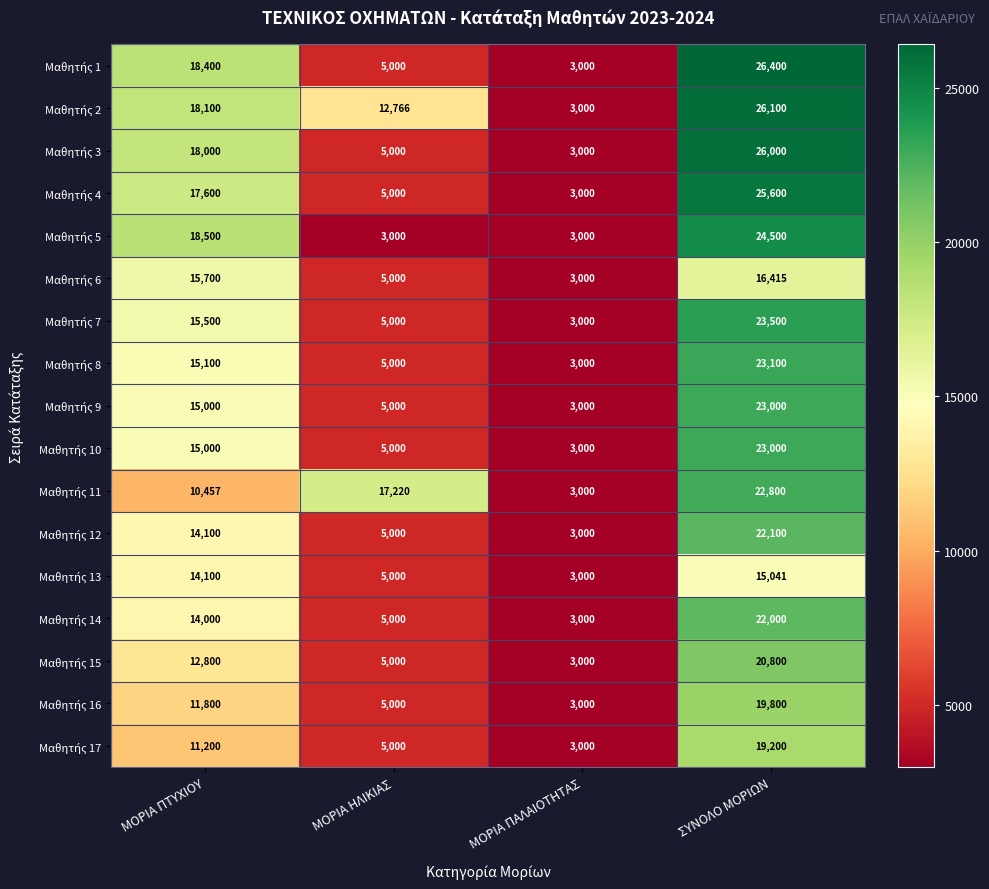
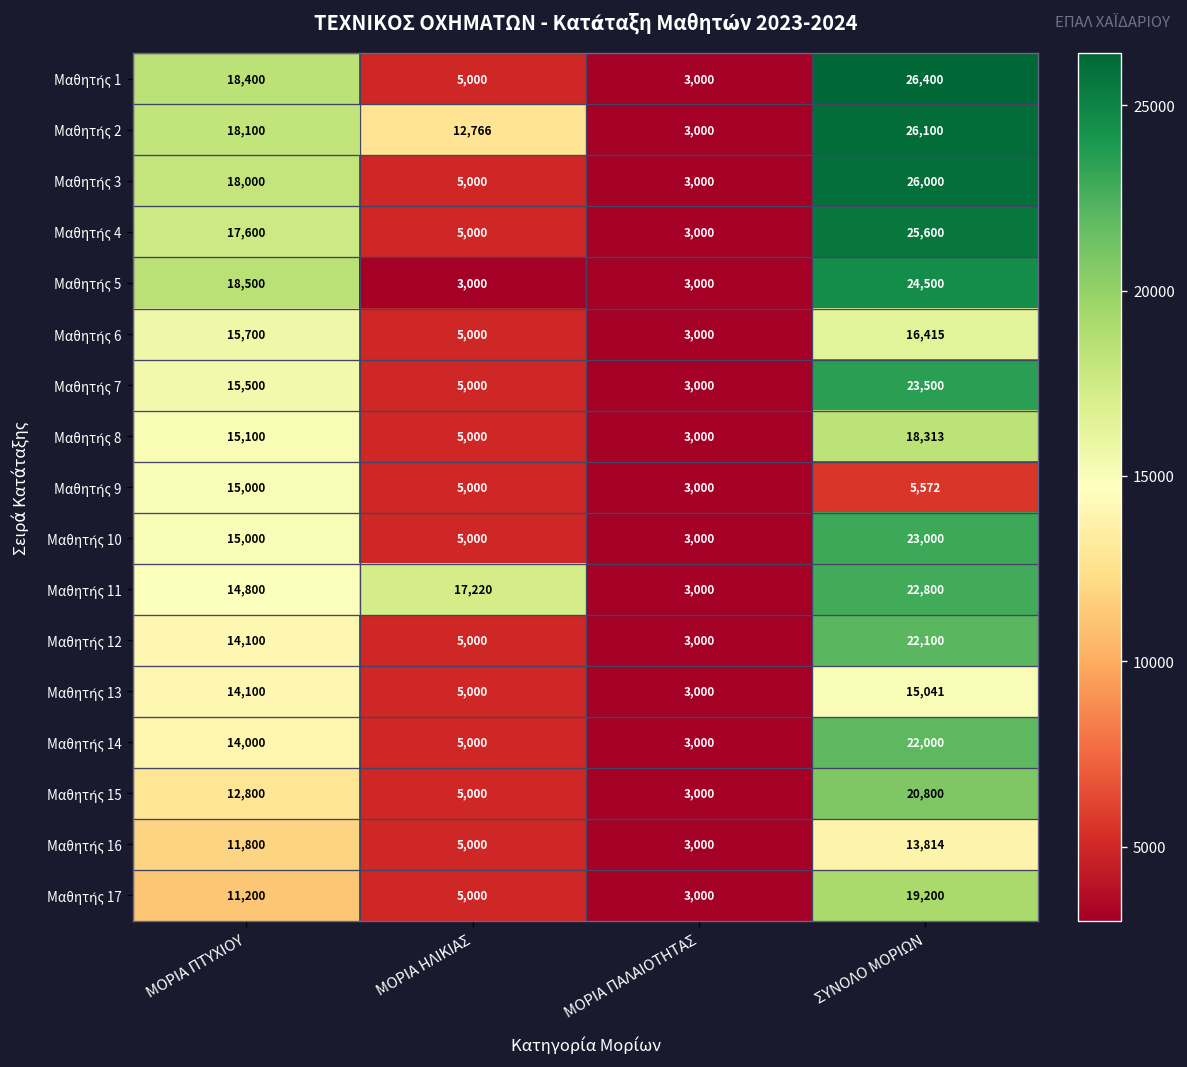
  {
    "Μαθητής 1": {
      "ΜΟΡΙΑ ΠΤΥΧΙΟΥ": "18,400",
      "ΜΟΡΙΑ ΗΛΙΚΙΑΣ": "5,000",
      "ΜΟΡΙΑ ΠΑΛΑΙΟΤΗΤΑΣ": "3,000",
      "ΣΥΝΟΛΟ ΜΟΡΙΩΝ": "26,400"
    },
    "Μαθητής 2": {
      "ΜΟΡΙΑ ΠΤΥΧΙΟΥ": "18,100",
      "ΜΟΡΙΑ ΗΛΙΚΙΑΣ": "12,766",
      "ΜΟΡΙΑ ΠΑΛΑΙΟΤΗΤΑΣ": "3,000",
      "ΣΥΝΟΛΟ ΜΟΡΙΩΝ": "26,100"
    },
    "Μαθητής 3": {
      "ΜΟΡΙΑ ΠΤΥΧΙΟΥ": "18,000",
      "ΜΟΡΙΑ ΗΛΙΚΙΑΣ": "5,000",
      "ΜΟΡΙΑ ΠΑΛΑΙΟΤΗΤΑΣ": "3,000",
      "ΣΥΝΟΛΟ ΜΟΡΙΩΝ": "26,000"
    },
    "Μαθητής 4": {
      "ΜΟΡΙΑ ΠΤΥΧΙΟΥ": "17,600",
      "ΜΟΡΙΑ ΗΛΙΚΙΑΣ": "5,000",
      "ΜΟΡΙΑ ΠΑΛΑΙΟΤΗΤΑΣ": "3,000",
      "ΣΥΝΟΛΟ ΜΟΡΙΩΝ": "25,600"
    },
    "Μαθητής 5": {
      "ΜΟΡΙΑ ΠΤΥΧΙΟΥ": "18,500",
      "ΜΟΡΙΑ ΗΛΙΚΙΑΣ": "3,000",
      "ΜΟΡΙΑ ΠΑΛΑΙΟΤΗΤΑΣ": "3,000",
      "ΣΥΝΟΛΟ ΜΟΡΙΩΝ": "24,500"
    },
    "Μαθητής 6": {
      "ΜΟΡΙΑ ΠΤΥΧΙΟΥ": "15,700",
      "ΜΟΡΙΑ ΗΛΙΚΙΑΣ": "5,000",
      "ΜΟΡΙΑ ΠΑΛΑΙΟΤΗΤΑΣ": "3,000",
      "ΣΥΝΟΛΟ ΜΟΡΙΩΝ": "16,415"
    },
    "Μαθητής 7": {
      "ΜΟΡΙΑ ΠΤΥΧΙΟΥ": "15,500",
      "ΜΟΡΙΑ ΗΛΙΚΙΑΣ": "5,000",
      "ΜΟΡΙΑ ΠΑΛΑΙΟΤΗΤΑΣ": "3,000",
      "ΣΥΝΟΛΟ ΜΟΡΙΩΝ": "23,500"
    },
    "Μαθητής 8": {
      "ΜΟΡΙΑ ΠΤΥΧΙΟΥ": "15,100",
      "ΜΟΡΙΑ ΗΛΙΚΙΑΣ": "5,000",
      "ΜΟΡΙΑ ΠΑΛΑΙΟΤΗΤΑΣ": "3,000",
-     "ΣΥΝΟΛΟ ΜΟΡΙΩΝ": "23,100"
+     "ΣΥΝΟΛΟ ΜΟΡΙΩΝ": "18,313"
    },
    "Μαθητής 9": {
      "ΜΟΡΙΑ ΠΤΥΧΙΟΥ": "15,000",
      "ΜΟΡΙΑ ΗΛΙΚΙΑΣ": "5,000",
      "ΜΟΡΙΑ ΠΑΛΑΙΟΤΗΤΑΣ": "3,000",
-     "ΣΥΝΟΛΟ ΜΟΡΙΩΝ": "23,000"
+     "ΣΥΝΟΛΟ ΜΟΡΙΩΝ": "5,572"
    },
    "Μαθητής 10": {
      "ΜΟΡΙΑ ΠΤΥΧΙΟΥ": "15,000",
      "ΜΟΡΙΑ ΗΛΙΚΙΑΣ": "5,000",
      "ΜΟΡΙΑ ΠΑΛΑΙΟΤΗΤΑΣ": "3,000",
      "ΣΥΝΟΛΟ ΜΟΡΙΩΝ": "23,000"
    },
    "Μαθητής 11": {
-     "ΜΟΡΙΑ ΠΤΥΧΙΟΥ": "10,457",
+     "ΜΟΡΙΑ ΠΤΥΧΙΟΥ": "14,800",
      "ΜΟΡΙΑ ΗΛΙΚΙΑΣ": "17,220",
      "ΜΟΡΙΑ ΠΑΛΑΙΟΤΗΤΑΣ": "3,000",
      "ΣΥΝΟΛΟ ΜΟΡΙΩΝ": "22,800"
    },
    "Μαθητής 12": {
      "ΜΟΡΙΑ ΠΤΥΧΙΟΥ": "14,100",
      "ΜΟΡΙΑ ΗΛΙΚΙΑΣ": "5,000",
      "ΜΟΡΙΑ ΠΑΛΑΙΟΤΗΤΑΣ": "3,000",
      "ΣΥΝΟΛΟ ΜΟΡΙΩΝ": "22,100"
    },
    "Μαθητής 13": {
      "ΜΟΡΙΑ ΠΤΥΧΙΟΥ": "14,100",
      "ΜΟΡΙΑ ΗΛΙΚΙΑΣ": "5,000",
      "ΜΟΡΙΑ ΠΑΛΑΙΟΤΗΤΑΣ": "3,000",
      "ΣΥΝΟΛΟ ΜΟΡΙΩΝ": "15,041"
    },
    "Μαθητής 14": {
      "ΜΟΡΙΑ ΠΤΥΧΙΟΥ": "14,000",
      "ΜΟΡΙΑ ΗΛΙΚΙΑΣ": "5,000",
      "ΜΟΡΙΑ ΠΑΛΑΙΟΤΗΤΑΣ": "3,000",
      "ΣΥΝΟΛΟ ΜΟΡΙΩΝ": "22,000"
    },
    "Μαθητής 15": {
      "ΜΟΡΙΑ ΠΤΥΧΙΟΥ": "12,800",
      "ΜΟΡΙΑ ΗΛΙΚΙΑΣ": "5,000",
      "ΜΟΡΙΑ ΠΑΛΑΙΟΤΗΤΑΣ": "3,000",
      "ΣΥΝΟΛΟ ΜΟΡΙΩΝ": "20,800"
    },
    "Μαθητής 16": {
      "ΜΟΡΙΑ ΠΤΥΧΙΟΥ": "11,800",
      "ΜΟΡΙΑ ΗΛΙΚΙΑΣ": "5,000",
      "ΜΟΡΙΑ ΠΑΛΑΙΟΤΗΤΑΣ": "3,000",
-     "ΣΥΝΟΛΟ ΜΟΡΙΩΝ": "19,800"
+     "ΣΥΝΟΛΟ ΜΟΡΙΩΝ": "13,814"
    },
    "Μαθητής 17": {
      "ΜΟΡΙΑ ΠΤΥΧΙΟΥ": "11,200",
      "ΜΟΡΙΑ ΗΛΙΚΙΑΣ": "5,000",
      "ΜΟΡΙΑ ΠΑΛΑΙΟΤΗΤΑΣ": "3,000",
      "ΣΥΝΟΛΟ ΜΟΡΙΩΝ": "19,200"
    }
  }
